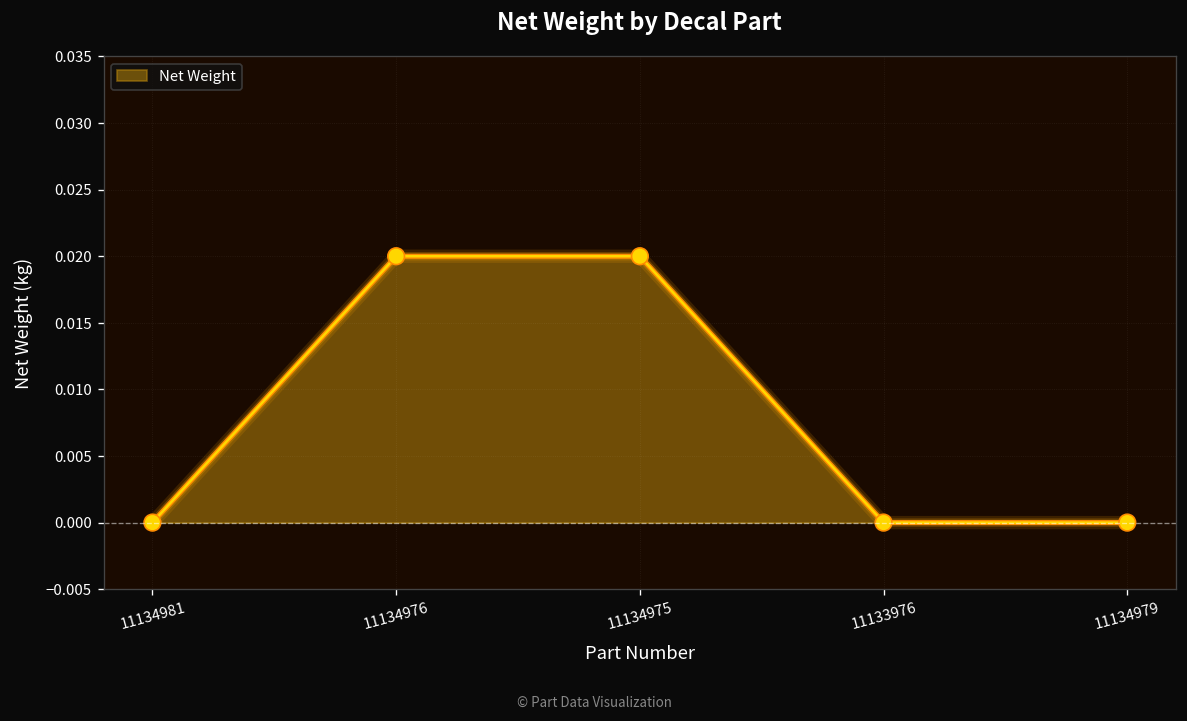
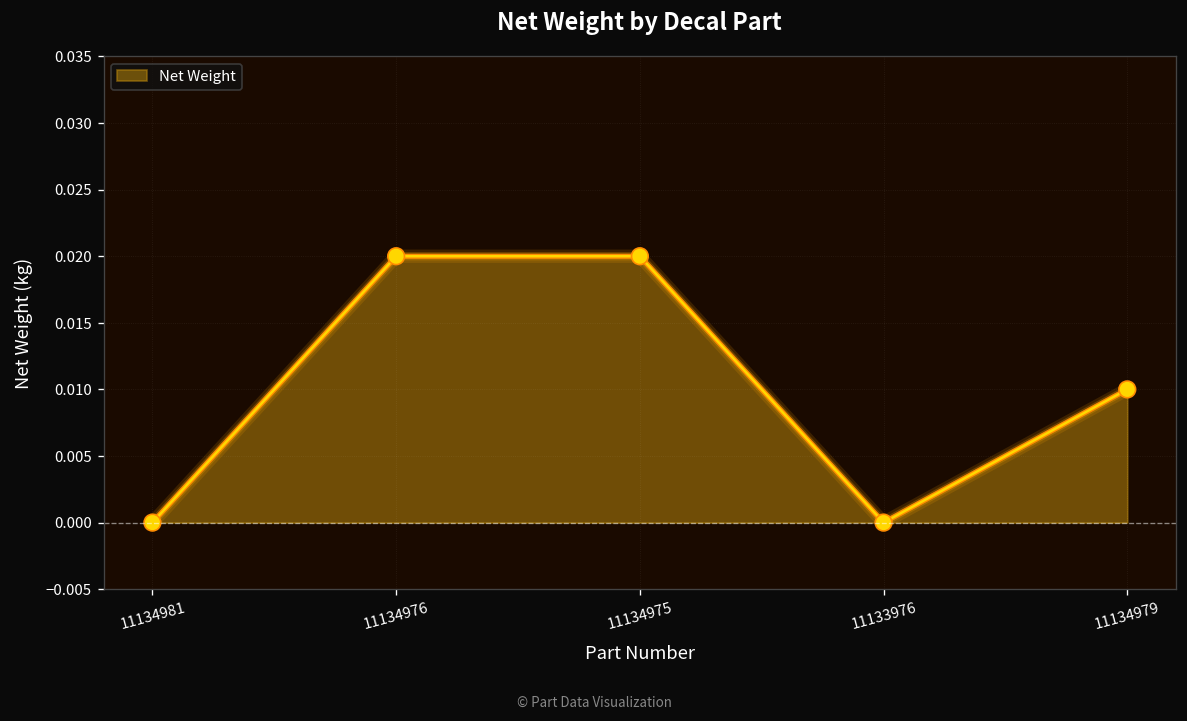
  {
    "11134981": 0.00,
    "11134976": 0.02,
    "11134975": 0.02,
    "11133976": 0.00,
-   "11134979": 0.00
+   "11134979": 0.01
  }
